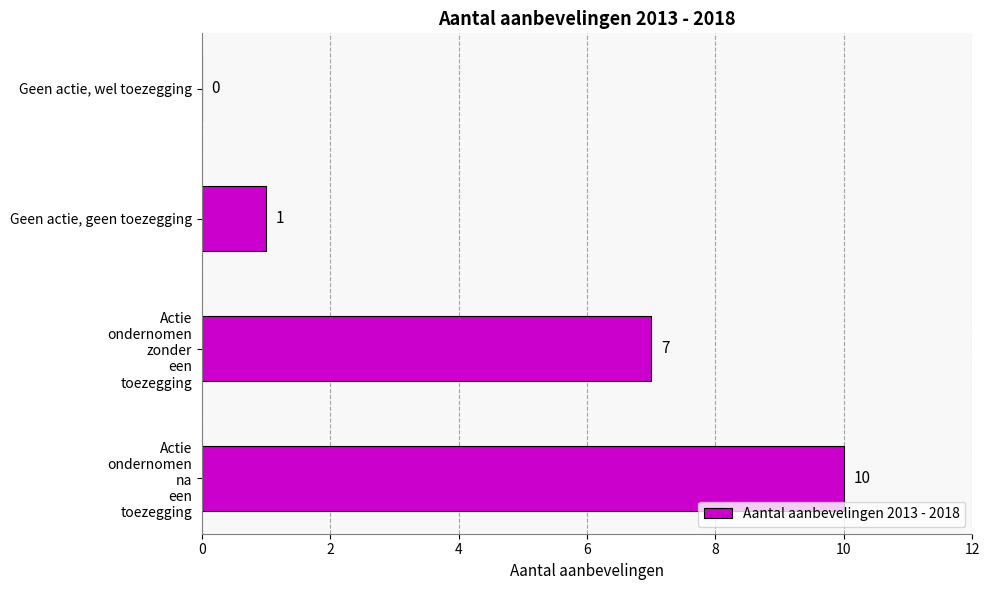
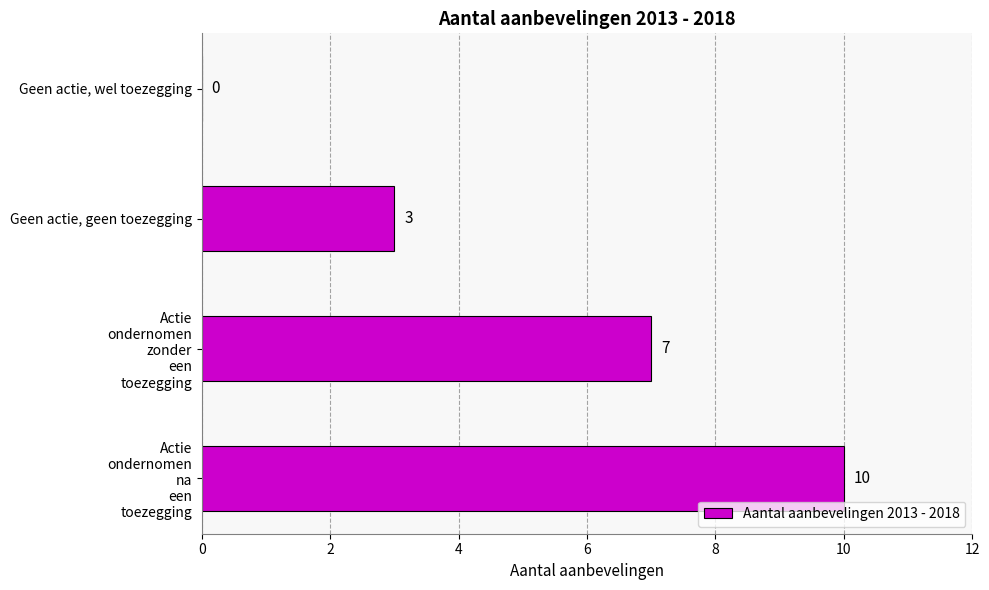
  {
    "Geen actie, wel toezegging": 0,
-   "Geen actie, geen toezegging": 1,
+   "Geen actie, geen toezegging": 3,
    "Actie ondernomen zonder een toezegging": 7,
    "Actie ondernomen na een toezegging": 10
  }
